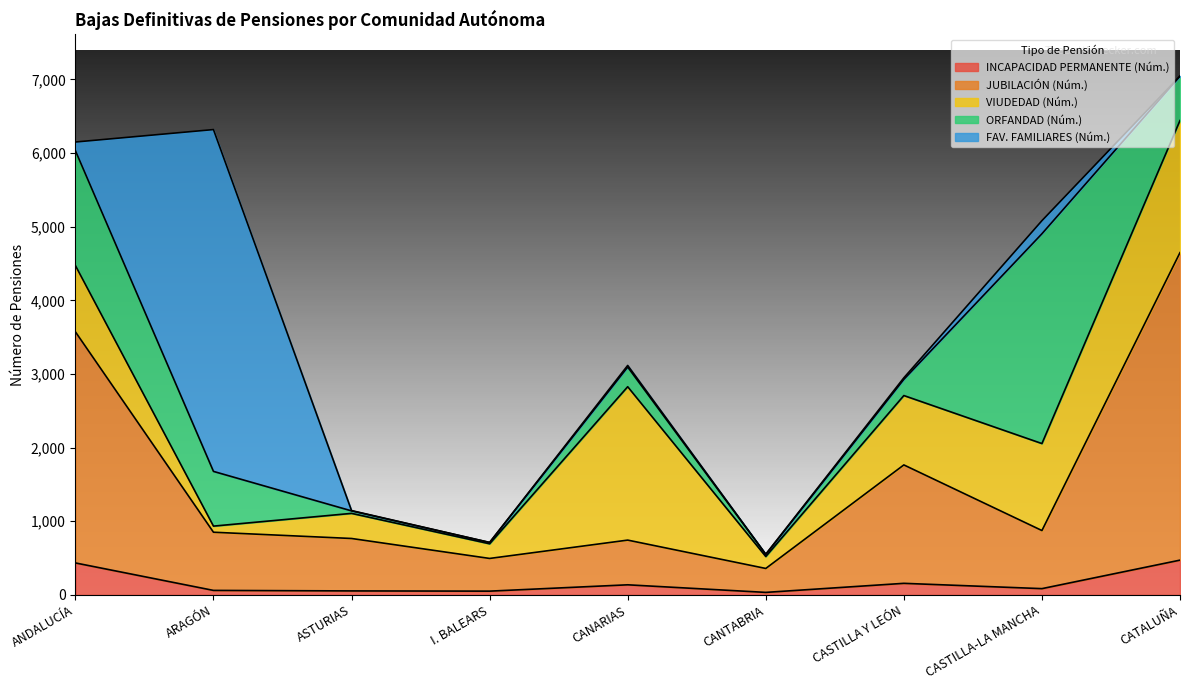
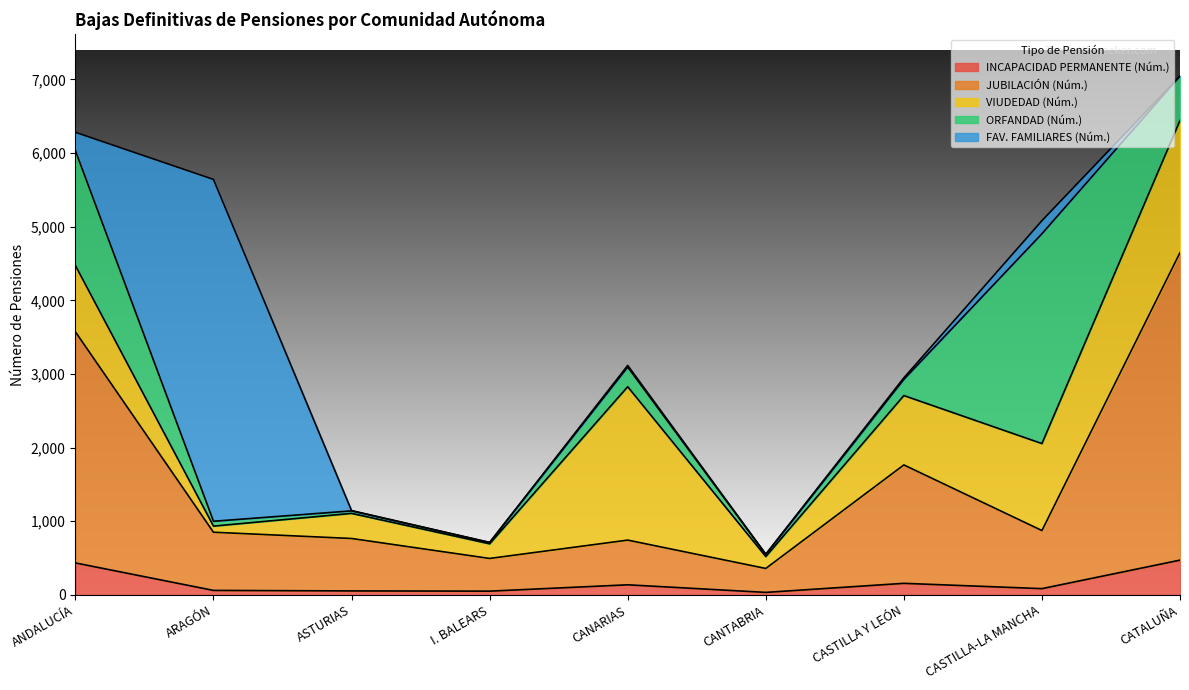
  {
    "VIUDEDAD (Núm.)": {
      "ANDALUCÍA": "900",
      "ARAGÓN": "100",
      "CANARIAS": "2,100",
      "CASTILLA Y LEÓN": "900",
      "CASTILLA-LA MANCHA": "1,200",
      "CATALUÑA": "1,800"
    },
    "ORFANDAD (Núm.)": {
      "ANDALUCÍA": "1,600",
-     "ARAGÓN": "700",
+     "ARAGÓN": "100",
      "CASTILLA-LA MANCHA": "2,800"
    },
    "FAV. FAMILIARES (Núm.)": {
-     "ANDALUCÍA": "100",
+     "ANDALUCÍA": "200",
      "ARAGÓN": "4,600",
      "CASTILLA-LA MANCHA": "200"
    }
  }
